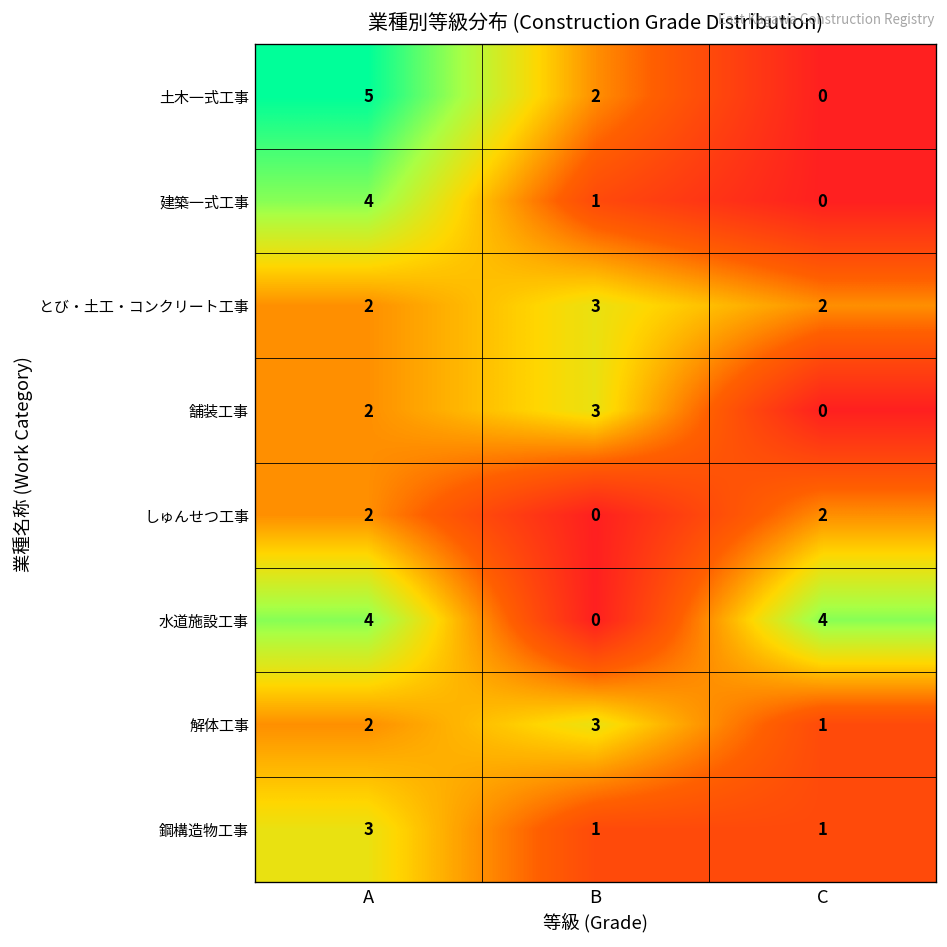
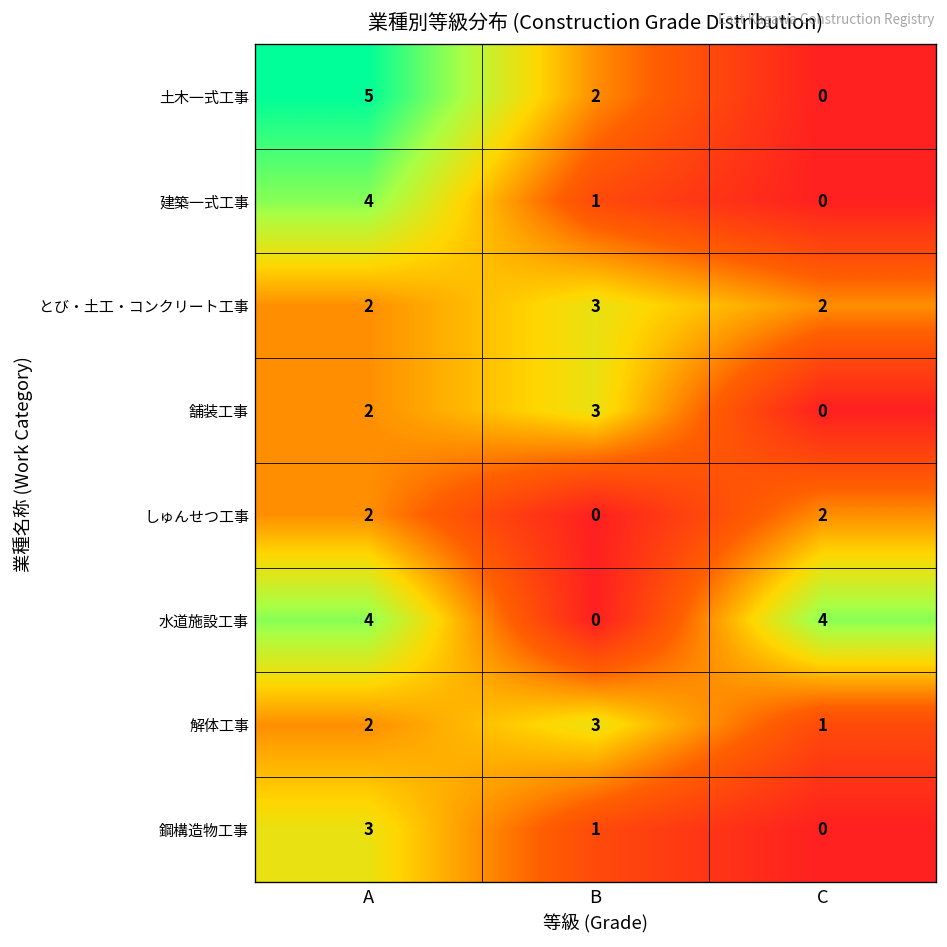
  {
    "土木一式工事": {
      "A": 5,
      "B": 2,
      "C": 0
    },
    "建築一式工事": {
      "A": 4,
      "B": 1,
      "C": 0
    },
    "とび・土工・コンクリート工事": {
      "A": 2,
      "B": 3,
      "C": 2
    },
    "舗装工事": {
      "A": 2,
      "B": 3,
      "C": 0
    },
    "しゅんせつ工事": {
      "A": 2,
      "B": 0,
      "C": 2
    },
    "水道施設工事": {
      "A": 4,
      "B": 0,
      "C": 4
    },
    "解体工事": {
      "A": 2,
      "B": 3,
      "C": 1
    },
    "鋼構造物工事": {
      "A": 3,
      "B": 1,
-     "C": 1
+     "C": 0
    }
  }
